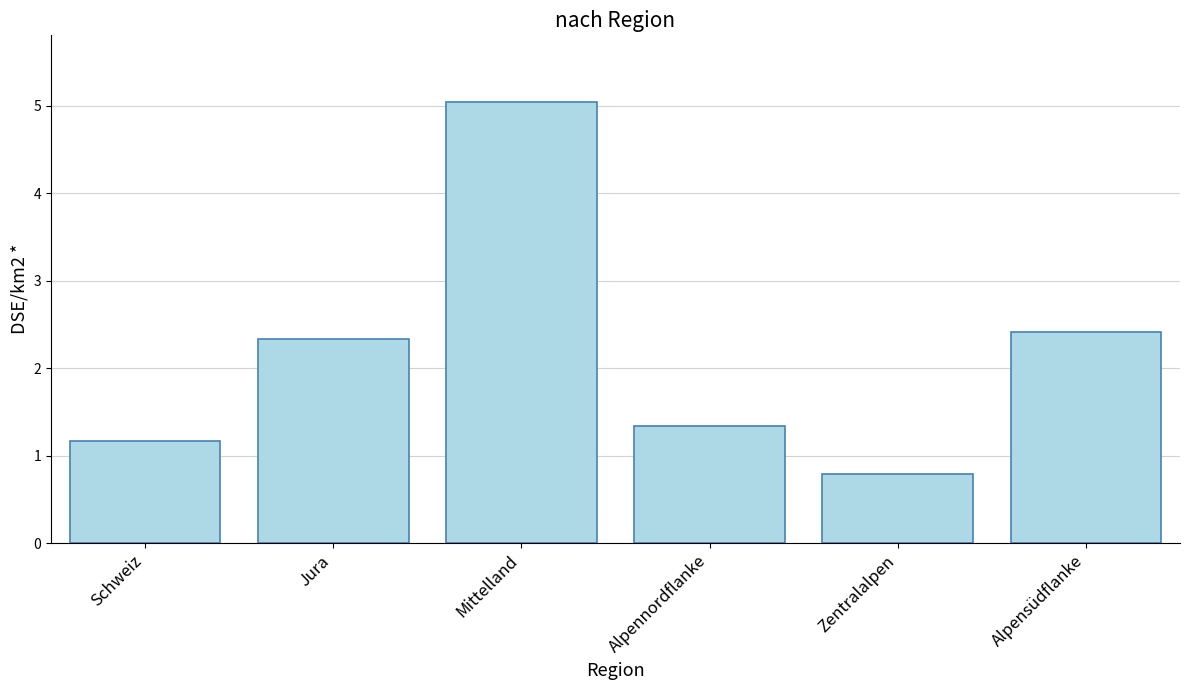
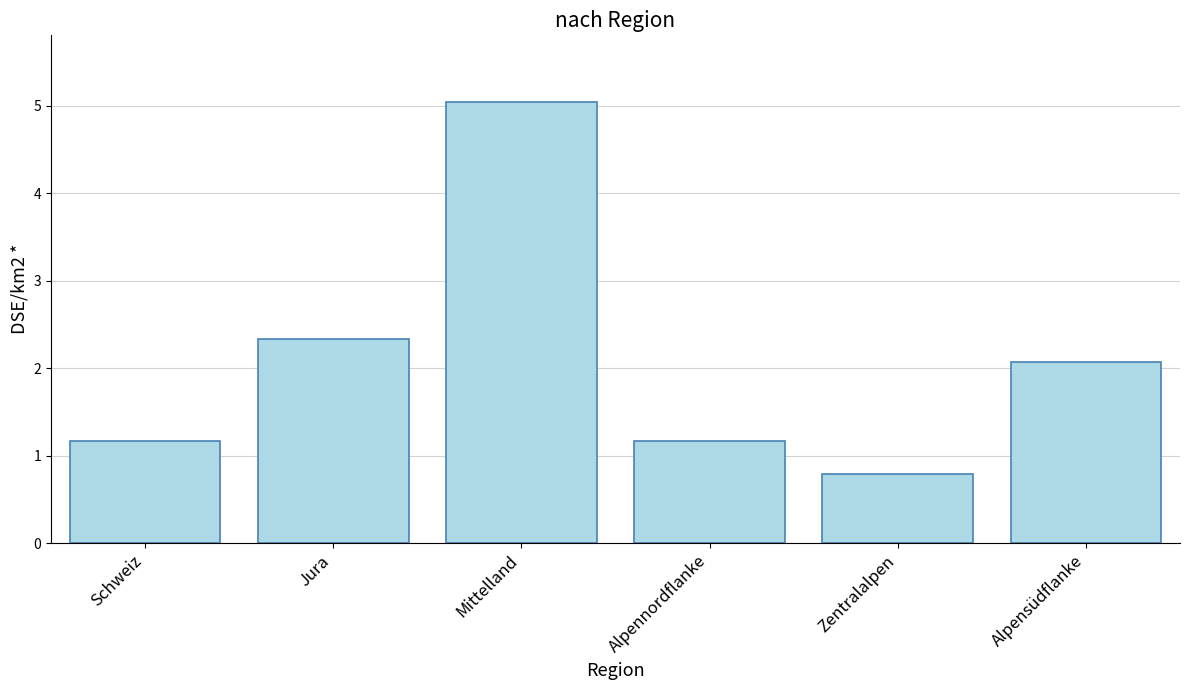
  {
    "Schweiz": 1.2,
    "Jura": 2.3,
    "Mittelland": 5.1,
-   "Alpennordflanke": 1.3,
+   "Alpennordflanke": 1.2,
    "Zentralalpen": 0.8,
-   "Alpensüdflanke": 2.4
+   "Alpensüdflanke": 2.1
  }
